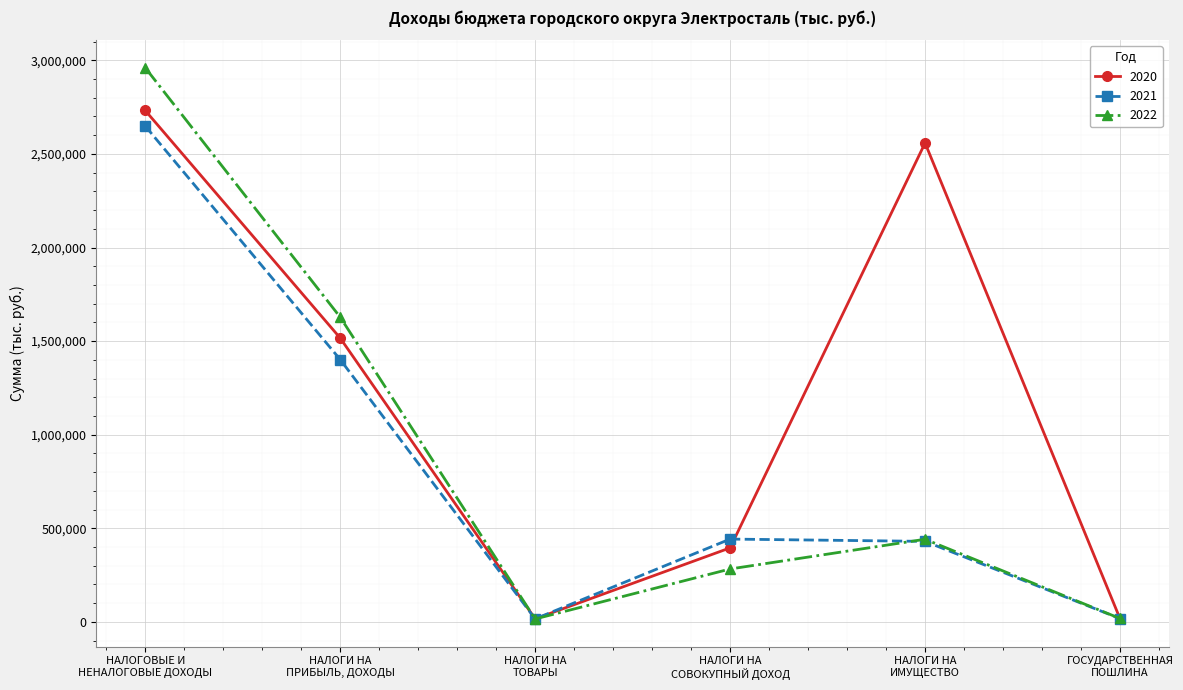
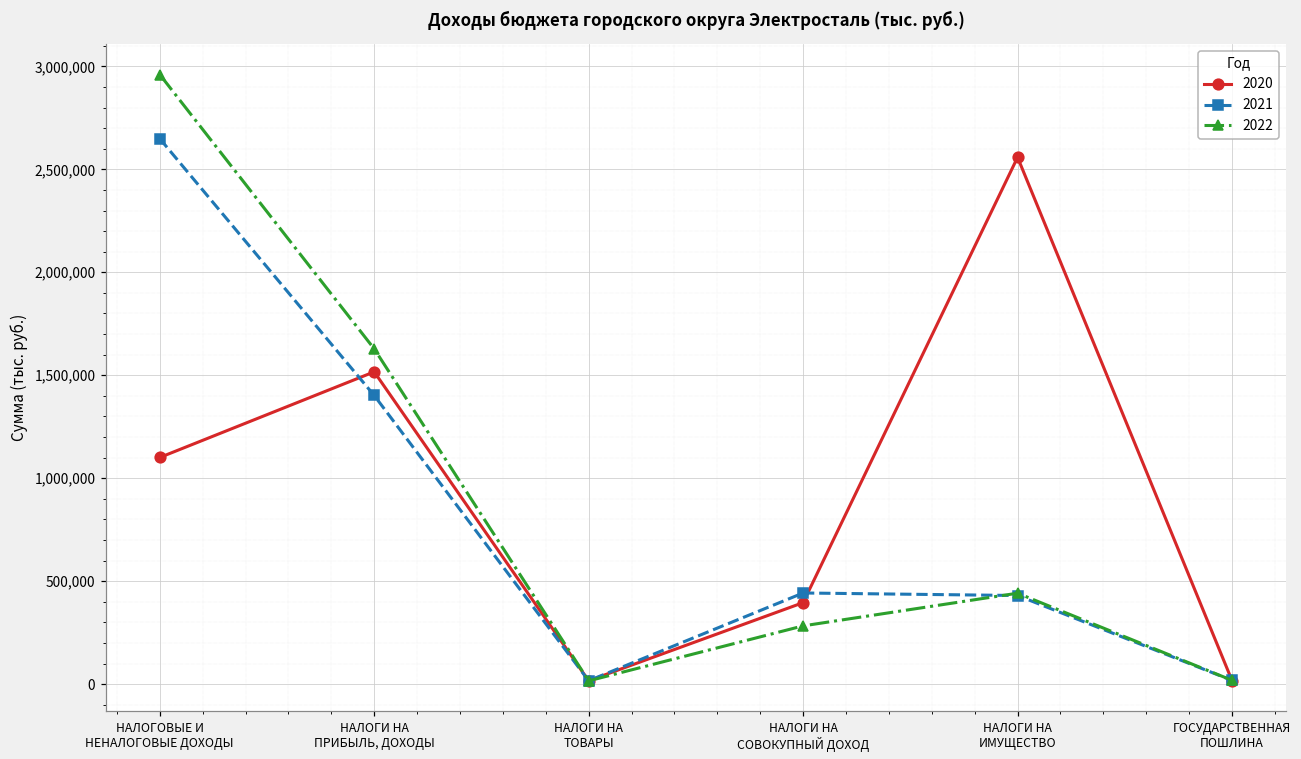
  {
    "2020": {
-     "НАЛОГОВЫЕ И НЕНАЛОГОВЫЕ ДОХОДЫ": "2,730,000",
+     "НАЛОГОВЫЕ И НЕНАЛОГОВЫЕ ДОХОДЫ": "1,100,000",
      "НАЛОГИ НА ПРИБЫЛЬ, ДОХОДЫ": "1,520,000",
      "НАЛОГИ НА СОВОКУПНЫЙ ДОХОД": "400,000",
      "НАЛОГИ НА ИМУЩЕСТВО": "2,560,000"
    },
    "2021": {
      "НАЛОГОВЫЕ И НЕНАЛОГОВЫЕ ДОХОДЫ": "2,650,000",
      "НАЛОГИ НА ПРИБЫЛЬ, ДОХОДЫ": "1,400,000",
      "НАЛОГИ НА СОВОКУПНЫЙ ДОХОД": "440,000"
    },
    "2022": {
      "НАЛОГОВЫЕ И НЕНАЛОГОВЫЕ ДОХОДЫ": "2,960,000",
      "НАЛОГИ НА ПРИБЫЛЬ, ДОХОДЫ": "1,630,000",
      "НАЛОГИ НА СОВОКУПНЫЙ ДОХОД": "280,000"
    }
  }
